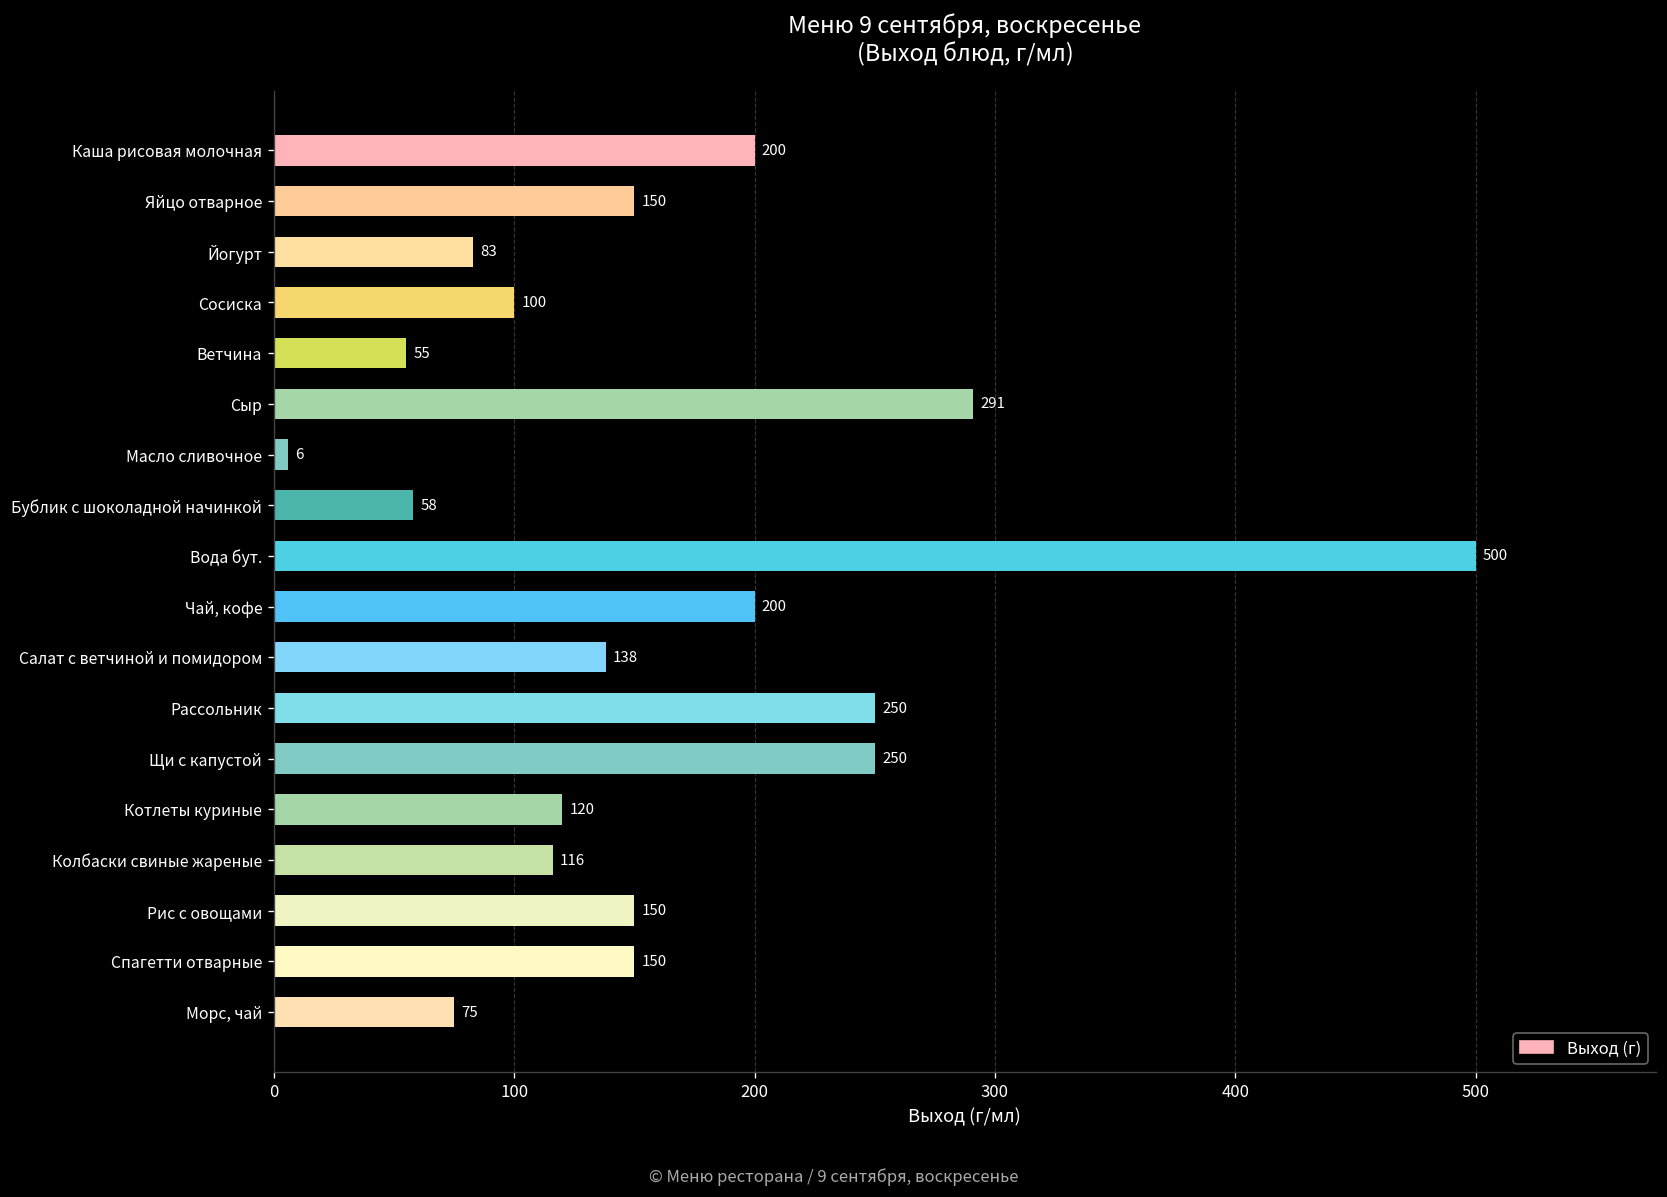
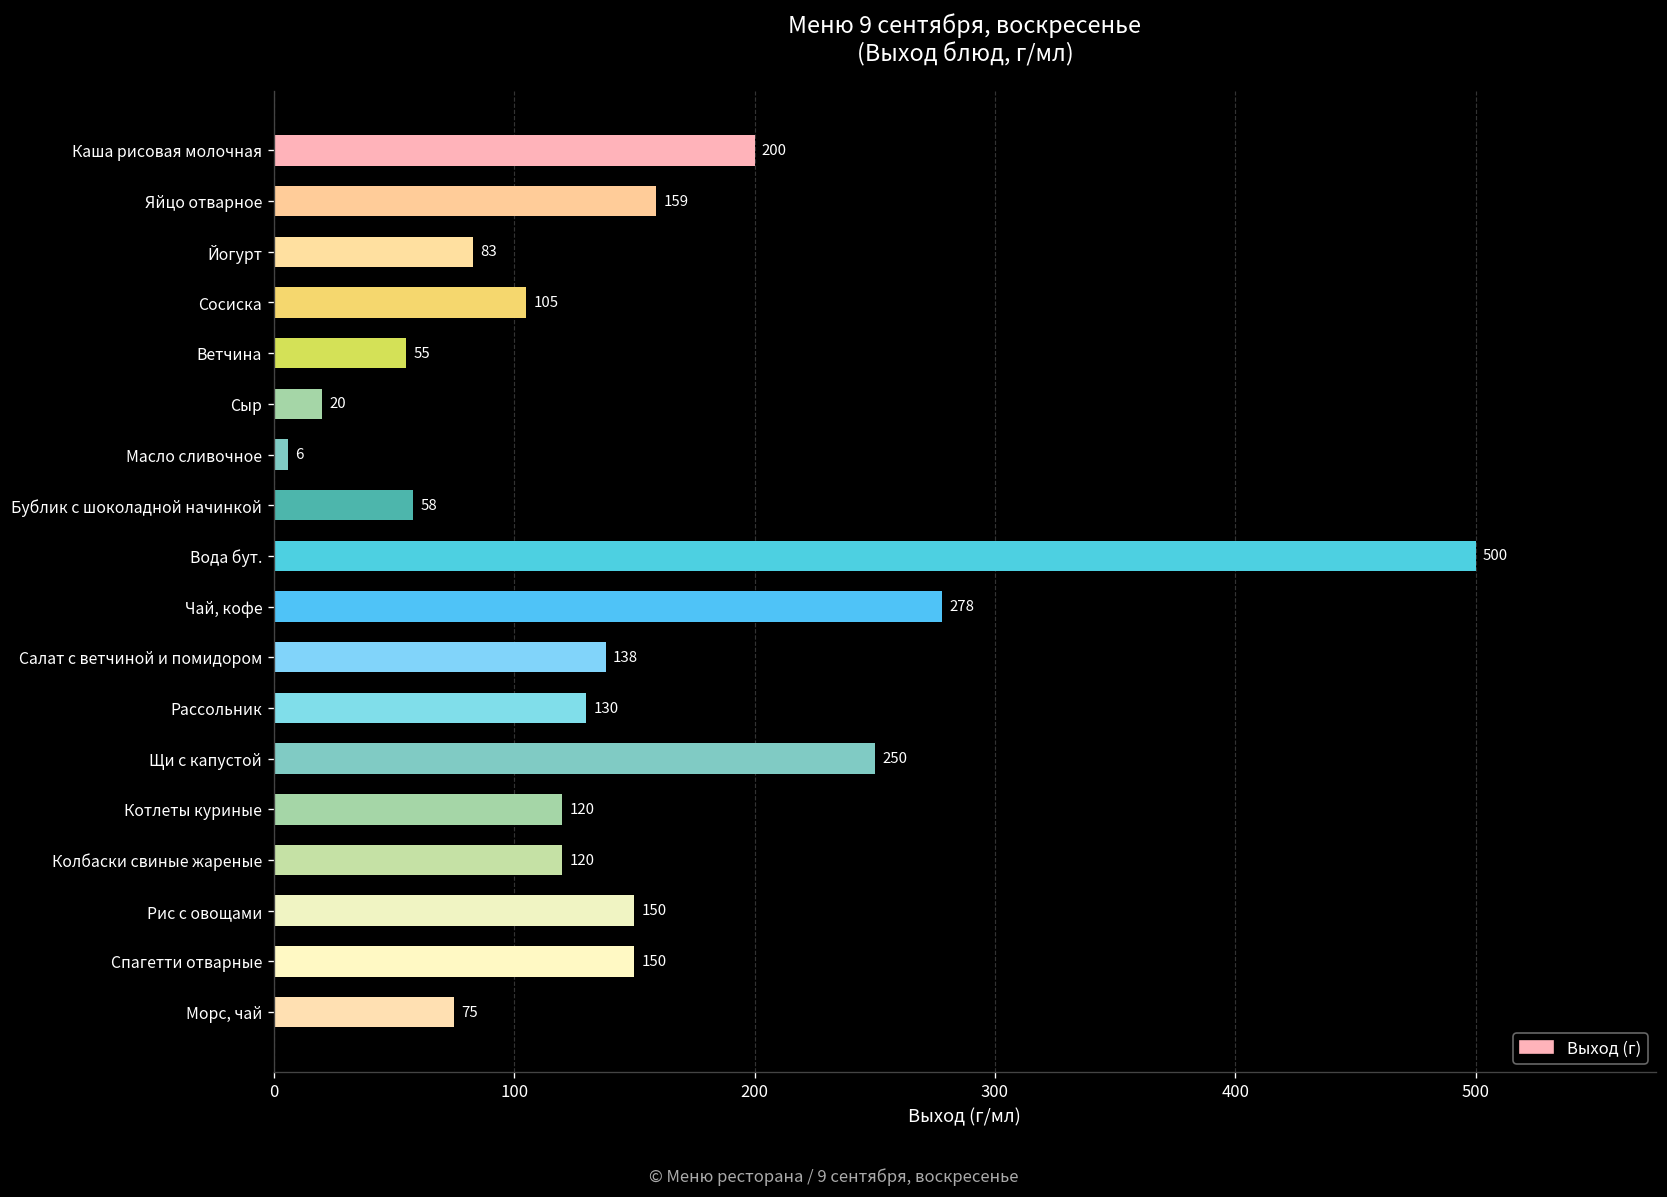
  {
    "Каша рисовая молочная": 200,
-   "Яйцо отварное": 150,
+   "Яйцо отварное": 159,
    "Йогурт": 83,
-   "Сосиска": 100,
+   "Сосиска": 105,
    "Ветчина": 55,
-   "Сыр": 291,
+   "Сыр": 20,
    "Масло сливочное": 6,
    "Бублик с шоколадной начинкой": 58,
    "Вода бут.": 500,
-   "Чай, кофе": 200,
+   "Чай, кофе": 278,
    "Салат с ветчиной и помидором": 138,
-   "Рассольник": 250,
+   "Рассольник": 130,
    "Щи с капустой": 250,
    "Котлеты куриные": 120,
-   "Колбаски свиные жареные": 116,
+   "Колбаски свиные жареные": 120,
    "Рис с овощами": 150,
    "Спагетти отварные": 150,
    "Морс, чай": 75
  }
